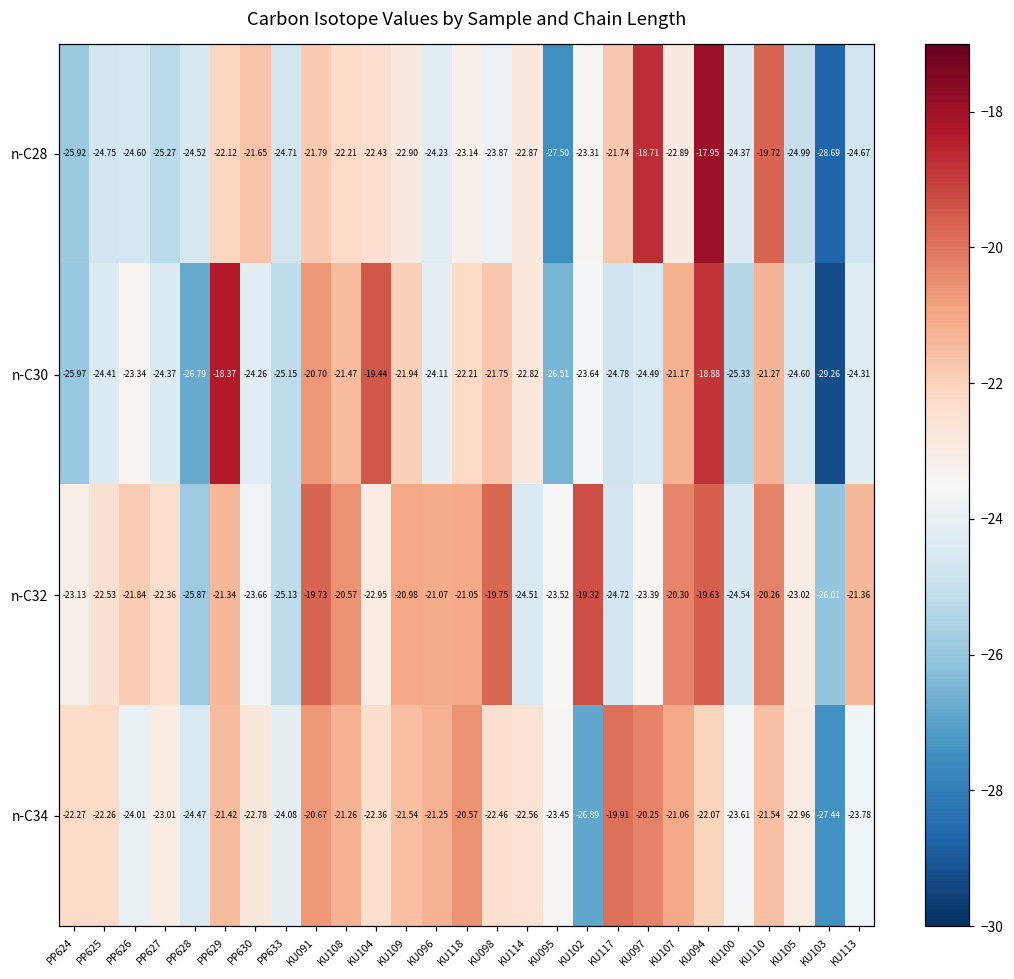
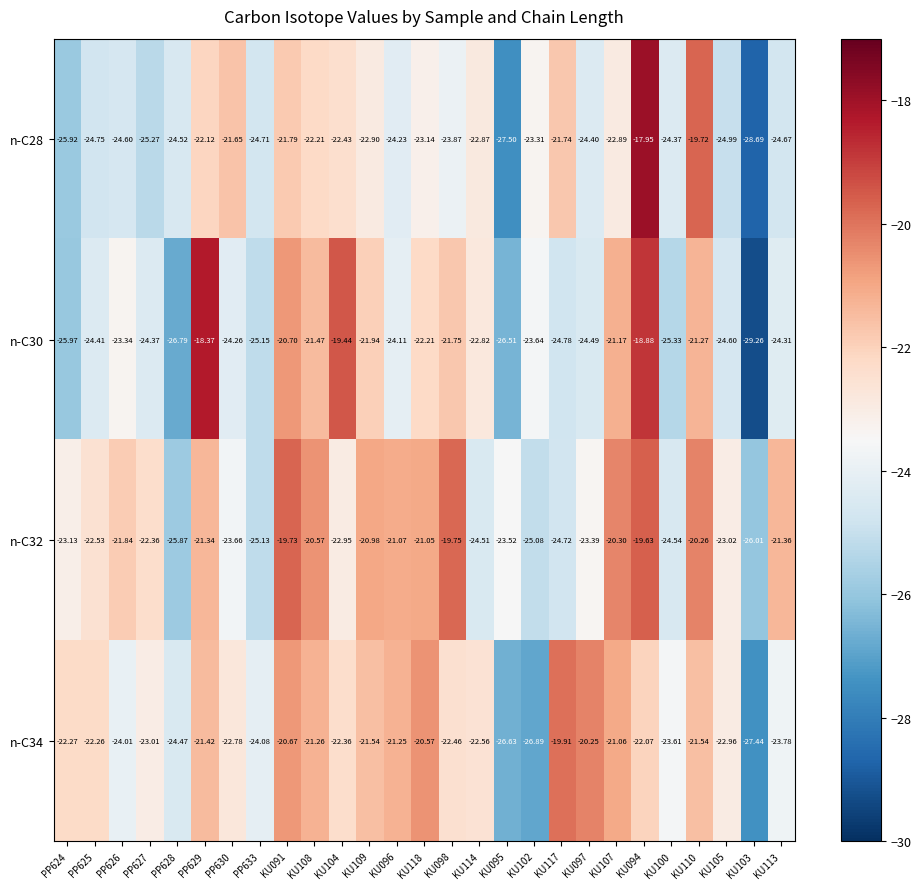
  {
    "n-C28": {
      "PP624": -25.92,
      "PP625": -24.75,
      "PP626": -24.60,
      "PP627": -25.27,
      "PP628": -24.52,
      "PP629": -22.12,
      "PP630": -21.65,
      "PP633": -24.71,
      "KU091": -21.79,
      "KU108": -22.21,
      "KU104": -22.43,
      "KU109": -22.90,
      "KU096": -24.23,
      "KU118": -23.14,
      "KU098": -23.87,
      "KU114": -22.87,
      "KU095": -27.50,
      "KU102": -23.31,
      "KU117": -21.74,
-     "KU097": -18.71,
+     "KU097": -24.40,
      "KU107": -22.89,
      "KU094": -17.95,
      "KU100": -24.37,
      "KU110": -19.72,
      "KU105": -24.99,
      "KU103": -28.69,
      "KU113": -24.67
    },
    "n-C30": {
      "PP624": -25.97,
      "PP625": -24.41,
      "PP626": -23.34,
      "PP627": -24.37,
      "PP628": -26.79,
      "PP629": -18.37,
      "PP630": -24.26,
      "PP633": -25.15,
      "KU091": -20.70,
      "KU108": -21.47,
      "KU104": -19.44,
      "KU109": -21.94,
      "KU096": -24.11,
      "KU118": -22.21,
      "KU098": -21.75,
      "KU114": -22.82,
      "KU095": -26.51,
      "KU102": -23.64,
      "KU117": -24.78,
      "KU097": -24.49,
      "KU107": -21.17,
      "KU094": -18.88,
      "KU100": -25.33,
      "KU110": -21.27,
      "KU105": -24.60,
      "KU103": -29.26,
      "KU113": -24.31
    },
    "n-C32": {
      "PP624": -23.13,
      "PP625": -22.53,
      "PP626": -21.84,
      "PP627": -22.36,
      "PP628": -25.87,
      "PP629": -21.34,
      "PP630": -23.66,
      "PP633": -25.13,
      "KU091": -19.73,
      "KU108": -20.57,
      "KU104": -22.95,
      "KU109": -20.98,
      "KU096": -21.07,
      "KU118": -21.05,
      "KU098": -19.75,
      "KU114": -24.51,
      "KU095": -23.52,
-     "KU102": -19.32,
+     "KU102": -25.08,
      "KU117": -24.72,
      "KU097": -23.39,
      "KU107": -20.30,
      "KU094": -19.63,
      "KU100": -24.54,
      "KU110": -20.26,
      "KU105": -23.02,
      "KU103": -26.01,
      "KU113": -21.36
    },
    "n-C34": {
      "PP624": -22.27,
      "PP625": -22.26,
      "PP626": -24.01,
      "PP627": -23.01,
      "PP628": -24.47,
      "PP629": -21.42,
      "PP630": -22.78,
      "PP633": -24.08,
      "KU091": -20.67,
      "KU108": -21.26,
      "KU104": -22.36,
      "KU109": -21.54,
      "KU096": -21.25,
      "KU118": -20.57,
      "KU098": -22.46,
      "KU114": -22.56,
-     "KU095": -23.45,
+     "KU095": -26.63,
      "KU102": -26.89,
      "KU117": -19.91,
      "KU097": -20.25,
      "KU107": -21.06,
      "KU094": -22.07,
      "KU100": -23.61,
      "KU110": -21.54,
      "KU105": -22.96,
      "KU103": -27.44,
      "KU113": -23.78
    }
  }
